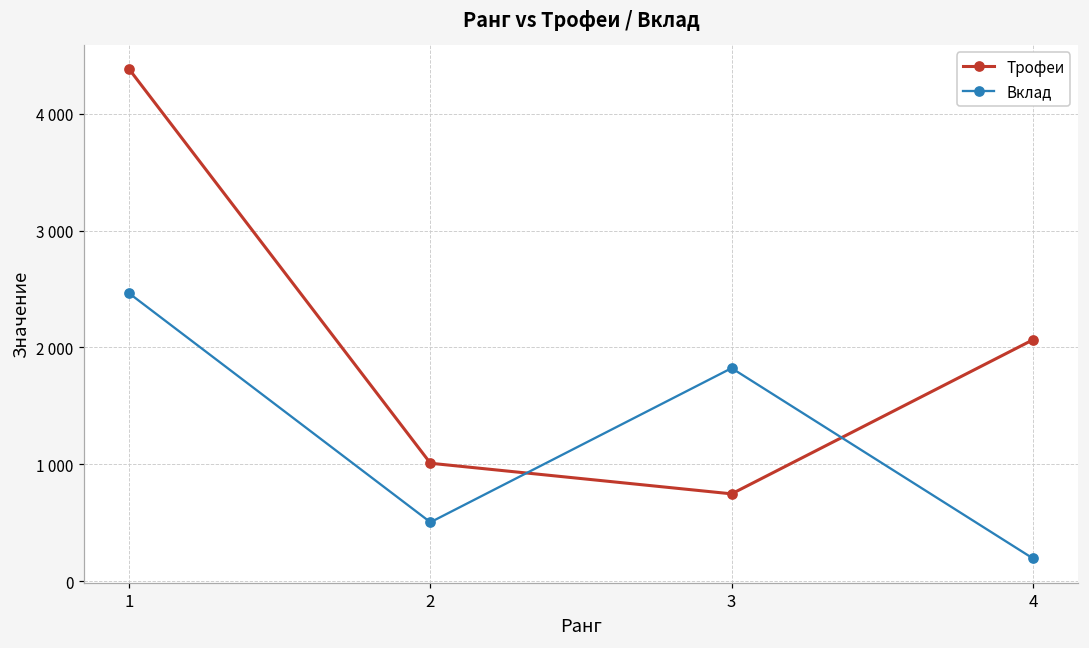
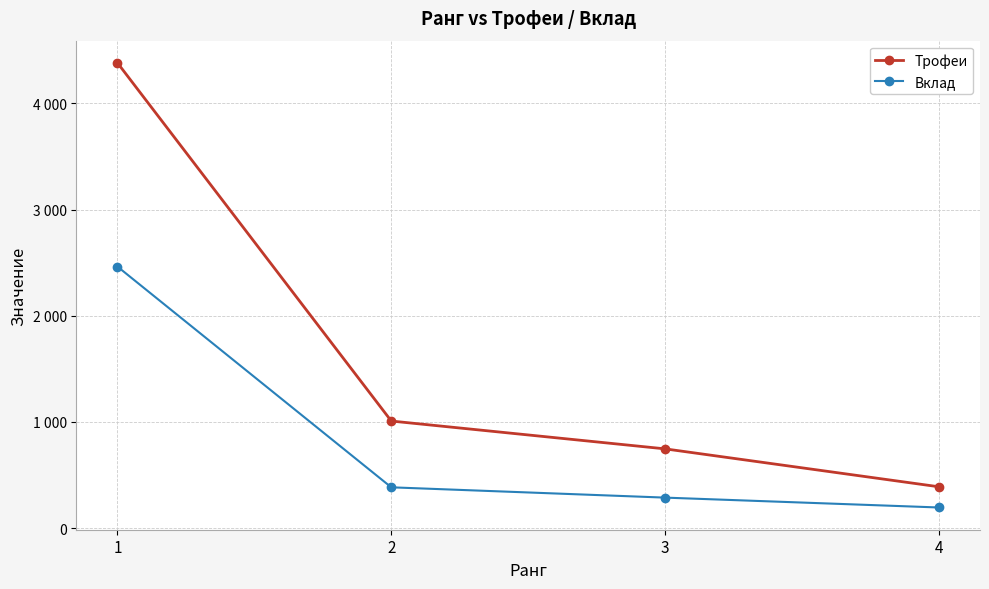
  {
    "Трофеи": {
      "1": 4380,
      "2": 1010,
      "3": 750,
-     "4": 2070
+     "4": 390
    },
    "Вклад": {
      "1": 2460,
-     "2": 500,
-     "3": 1820,
+     "2": 390,
+     "3": 290,
      "4": 200
    }
  }
